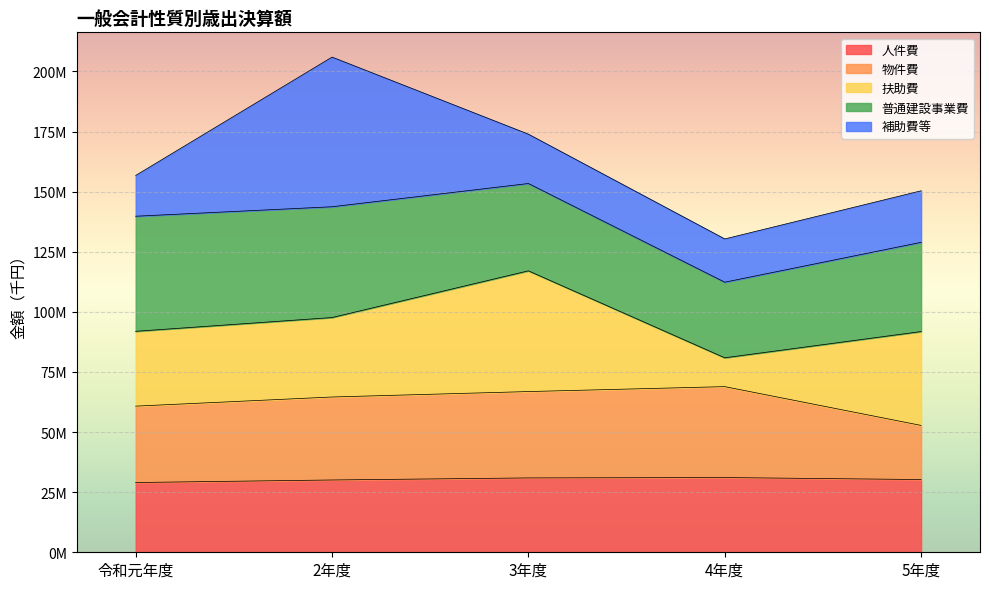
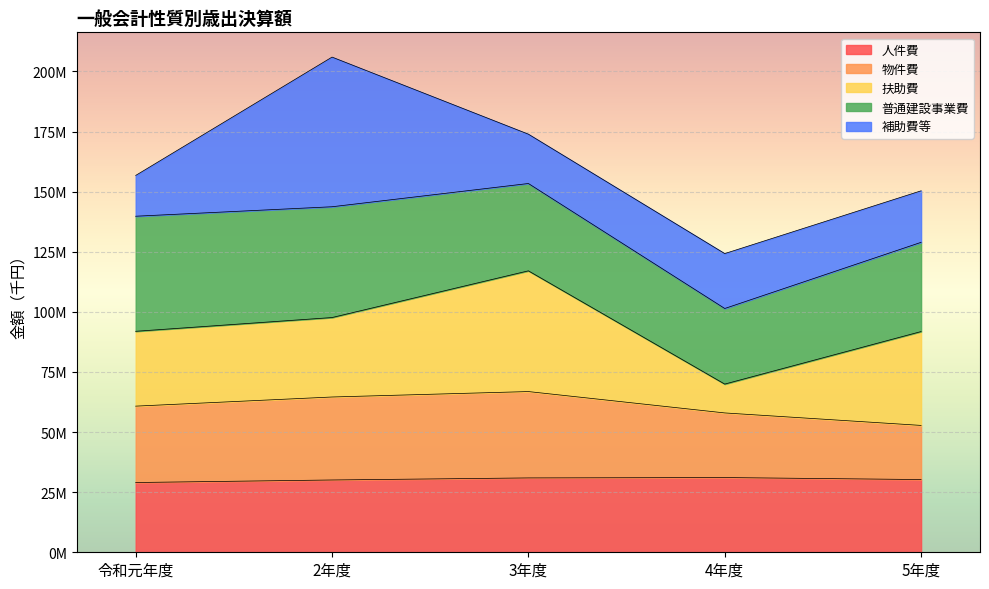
  {
    "人件費": {
      "令和元年度": 29000000,
      "2年度": 30000000,
      "3年度": 31000000,
      "4年度": 31000000,
      "5年度": 30000000
    },
    "物件費": {
      "令和元年度": 32000000,
      "2年度": 35000000,
      "3年度": 36000000,
-     "4年度": 38000000,
+     "4年度": 27000000,
      "5年度": 23000000
    },
    "扶助費": {
      "令和元年度": 31000000,
      "2年度": 33000000,
      "3年度": 50000000,
      "4年度": 12000000,
      "5年度": 39000000
    },
    "普通建設事業費": {
      "令和元年度": 48000000,
      "2年度": 46000000,
      "3年度": 36000000,
      "4年度": 31000000,
      "5年度": 37000000
    },
    "補助費等": {
      "令和元年度": 17000000,
      "2年度": 62000000,
      "3年度": 21000000,
-     "4年度": 18000000,
+     "4年度": 23000000,
      "5年度": 21000000
    }
  }
